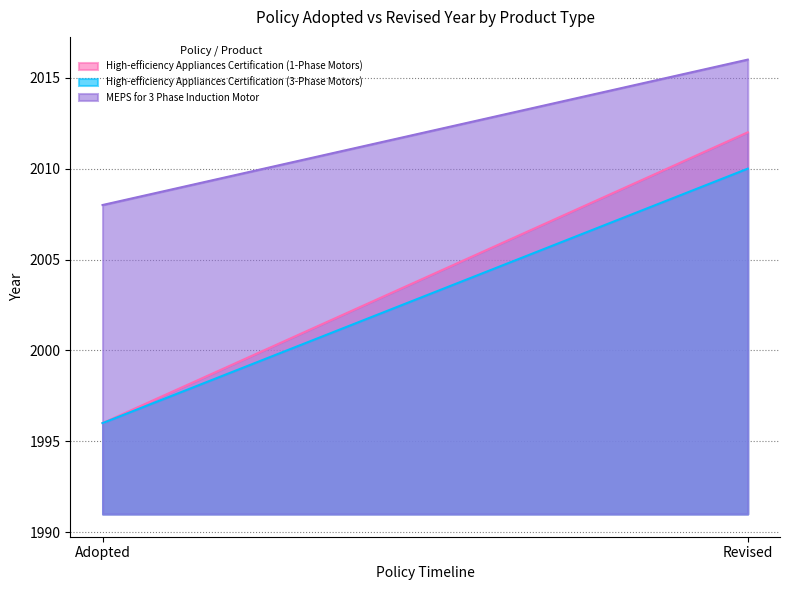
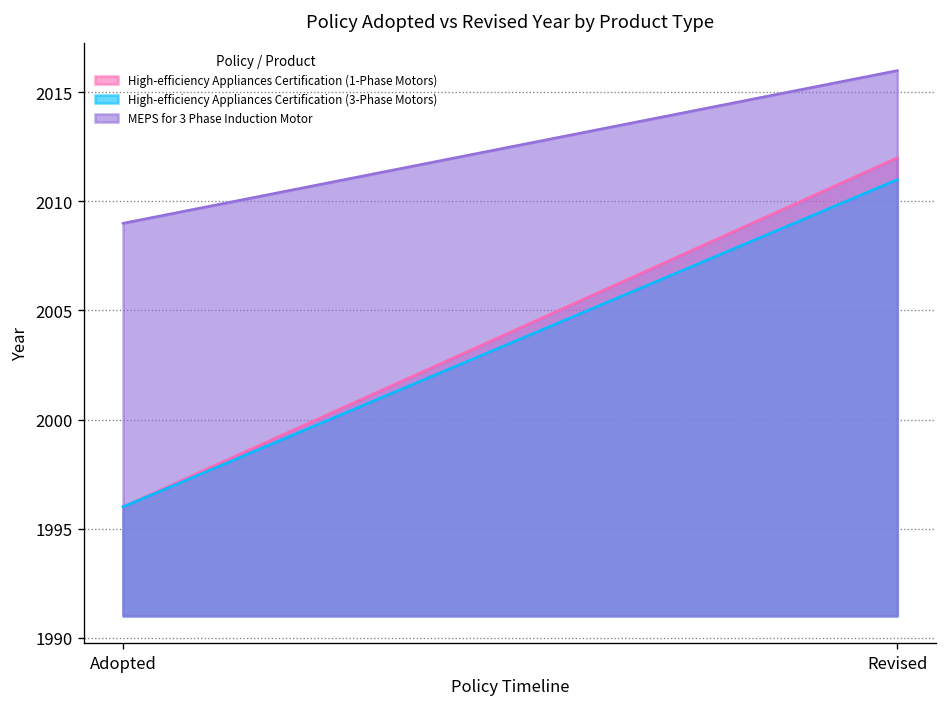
  {
    "High-efficiency Appliances Certification (1-Phase Motors)": {
      "Revised": 2012
    },
    "High-efficiency Appliances Certification (3-Phase Motors)": {
-     "Revised": 2010
+     "Revised": 2011
    },
    "MEPS for 3 Phase Induction Motor": {
-     "Adopted": 2008,
+     "Adopted": 2009,
      "Revised": 2016
    }
  }
